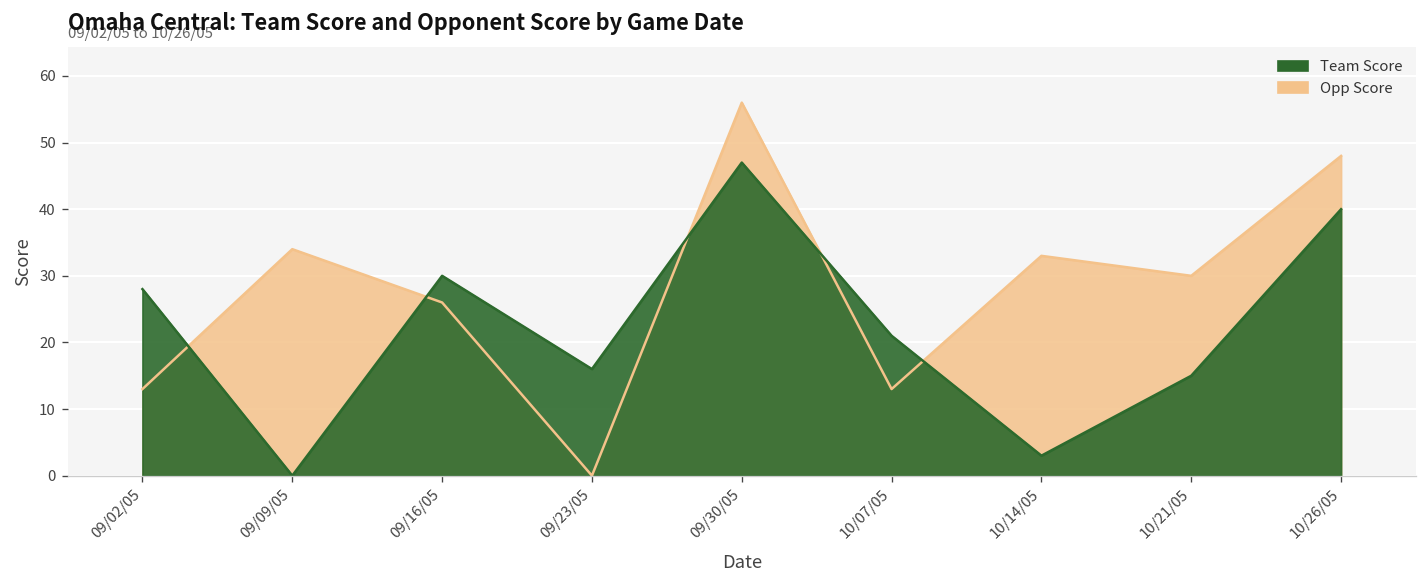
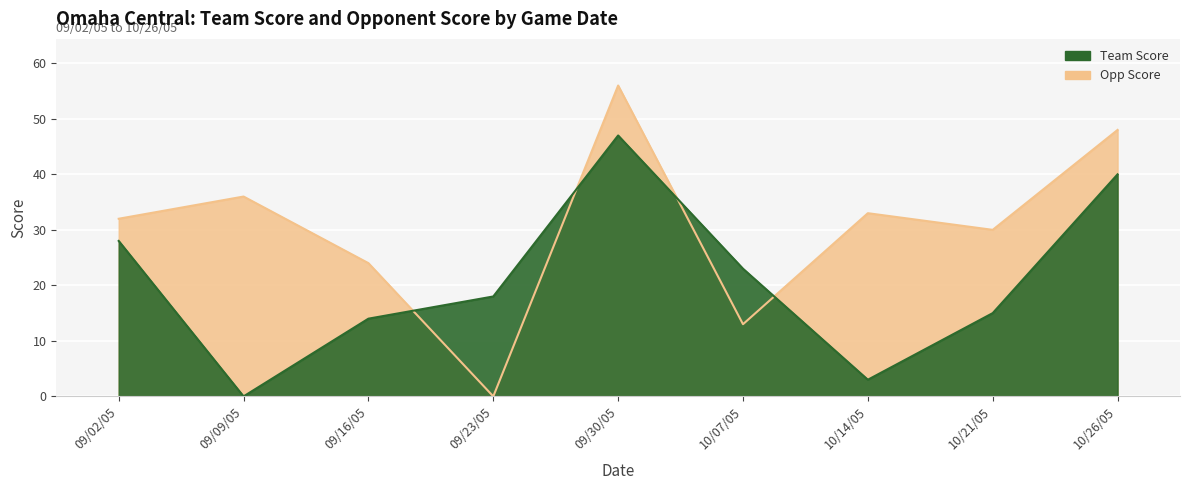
  {
    "Opp Score": {
-     "09/02/05": 13,
-     "09/09/05": 34,
-     "09/16/05": 26,
+     "09/02/05": 32,
+     "09/09/05": 36,
+     "09/16/05": 24,
      "09/23/05": 0,
      "09/30/05": 56,
      "10/07/05": 13,
      "10/14/05": 33,
      "10/21/05": 30,
      "10/26/05": 48
    },
    "Team Score": {
      "09/02/05": 28,
      "09/09/05": 0,
-     "09/16/05": 30,
-     "09/23/05": 16,
+     "09/16/05": 14,
+     "09/23/05": 18,
      "09/30/05": 47,
-     "10/07/05": 21,
+     "10/07/05": 23,
      "10/14/05": 3,
      "10/21/05": 15,
      "10/26/05": 40
    }
  }
